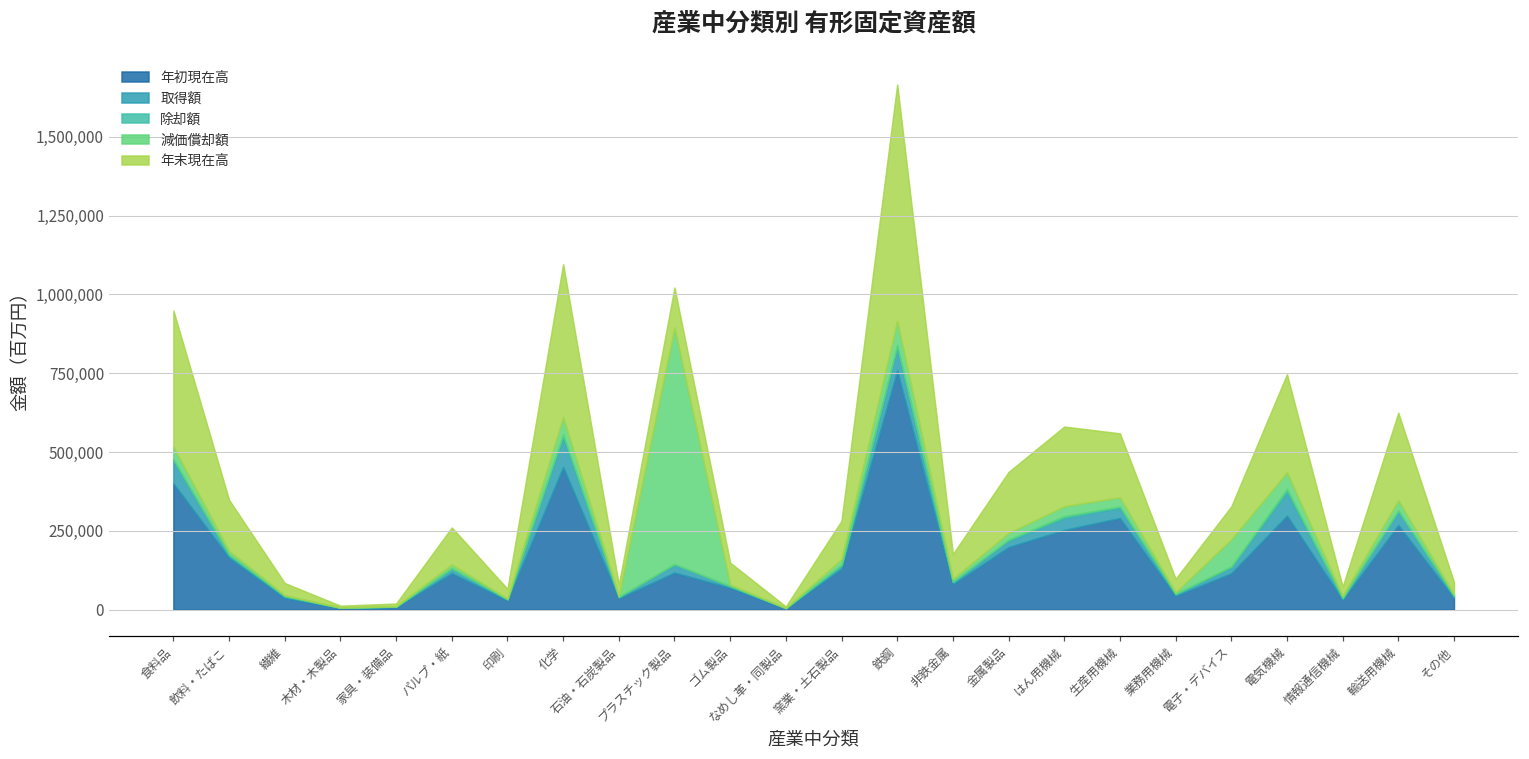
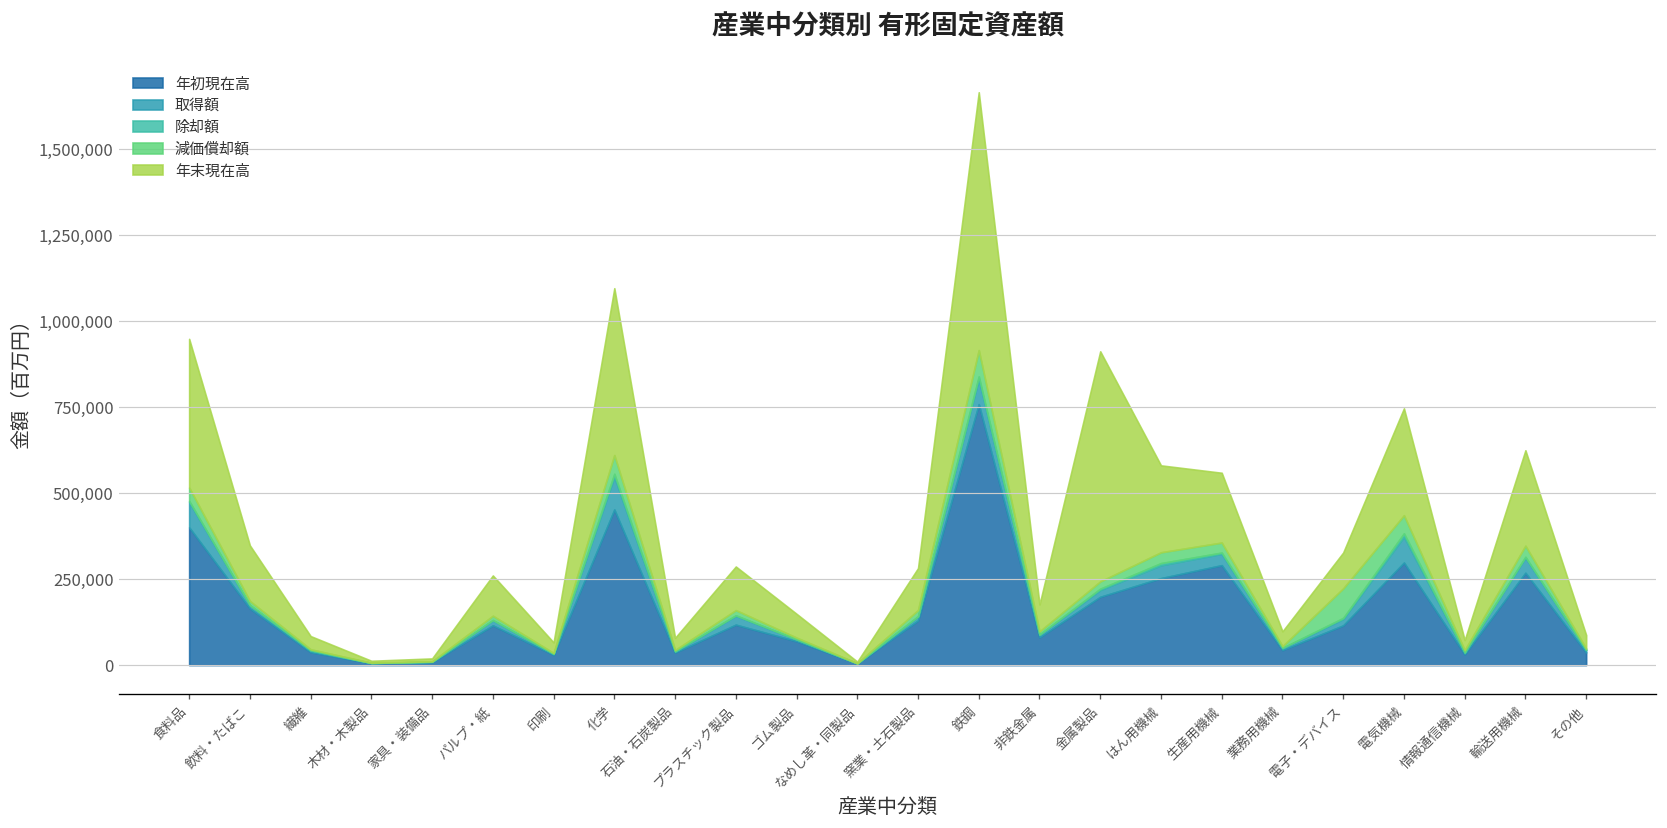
  {
    "減価償却額": {
      "食料品": "40,000",
      "飲料・たばこ": "10,000",
      "パルプ・紙": "10,000",
      "化学": "50,000",
-     "プラスチック製品": "750,000",
+     "プラスチック製品": "10,000",
      "窯業・土石製品": "20,000",
      "鉄鋼": "80,000",
      "非鉄金属": "10,000",
      "金属製品": "20,000",
      "はん用機械": "30,000",
      "生産用機械": "30,000",
      "電子・デバイス": "90,000",
      "電気機械": "50,000",
      "輸送用機械": "30,000"
    },
    "年末現在高": {
      "食料品": "430,000",
      "飲料・たばこ": "160,000",
      "繊維": "40,000",
      "パルプ・紙": "120,000",
      "印刷": "30,000",
      "化学": "490,000",
      "石油・石炭製品": "40,000",
      "プラスチック製品": "130,000",
      "ゴム製品": "70,000",
      "窯業・土石製品": "120,000",
      "鉄鋼": "750,000",
      "非鉄金属": "80,000",
-     "金属製品": "190,000",
+     "金属製品": "670,000",
      "はん用機械": "250,000",
      "生産用機械": "200,000",
      "業務用機械": "40,000",
      "電子・デバイス": "100,000",
      "電気機械": "310,000",
      "情報通信機械": "30,000",
      "輸送用機械": "280,000",
      "その他": "40,000"
    }
  }
